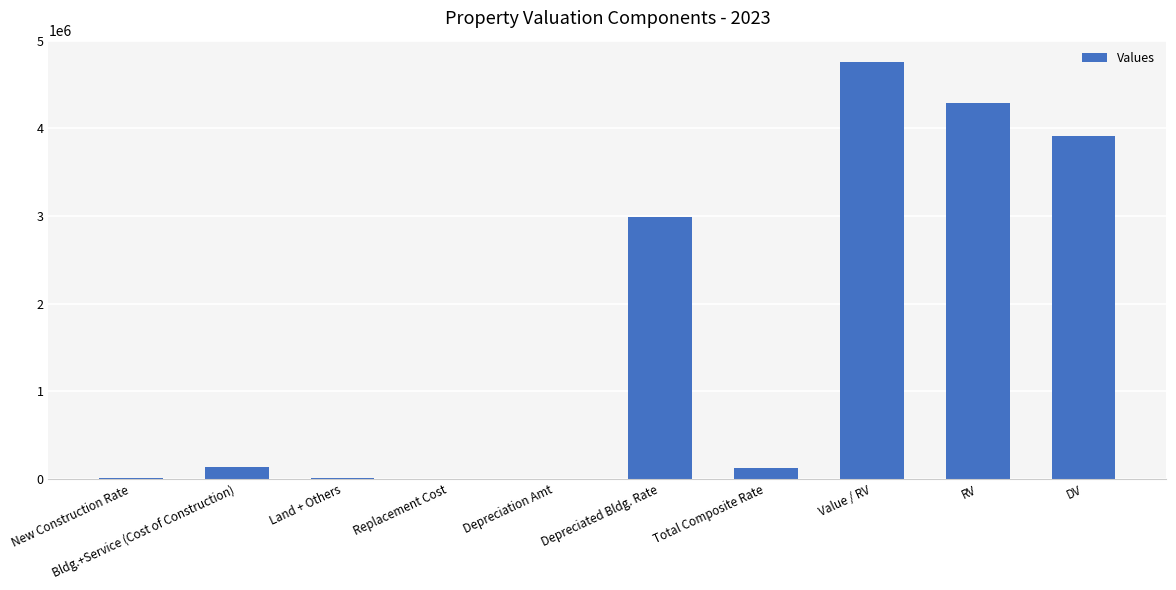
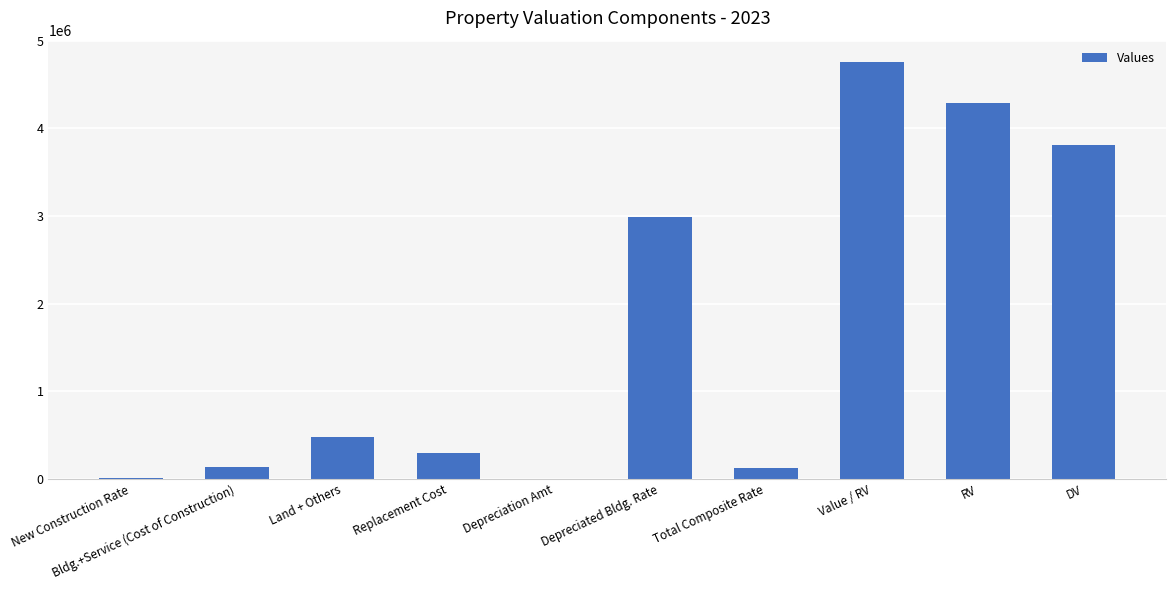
  {
    "Bldg.+Service (Cost of Construction)": 100000,
-   "Land + Others": 0,
-   "Replacement Cost": 0,
+   "Land + Others": 500000,
+   "Replacement Cost": 300000,
    "Depreciated Bldg. Rate": 3000000,
    "Total Composite Rate": 100000,
    "Value / RV": 4800000,
    "RV": 4300000,
-   "DV": 3900000
+   "DV": 3800000
  }
